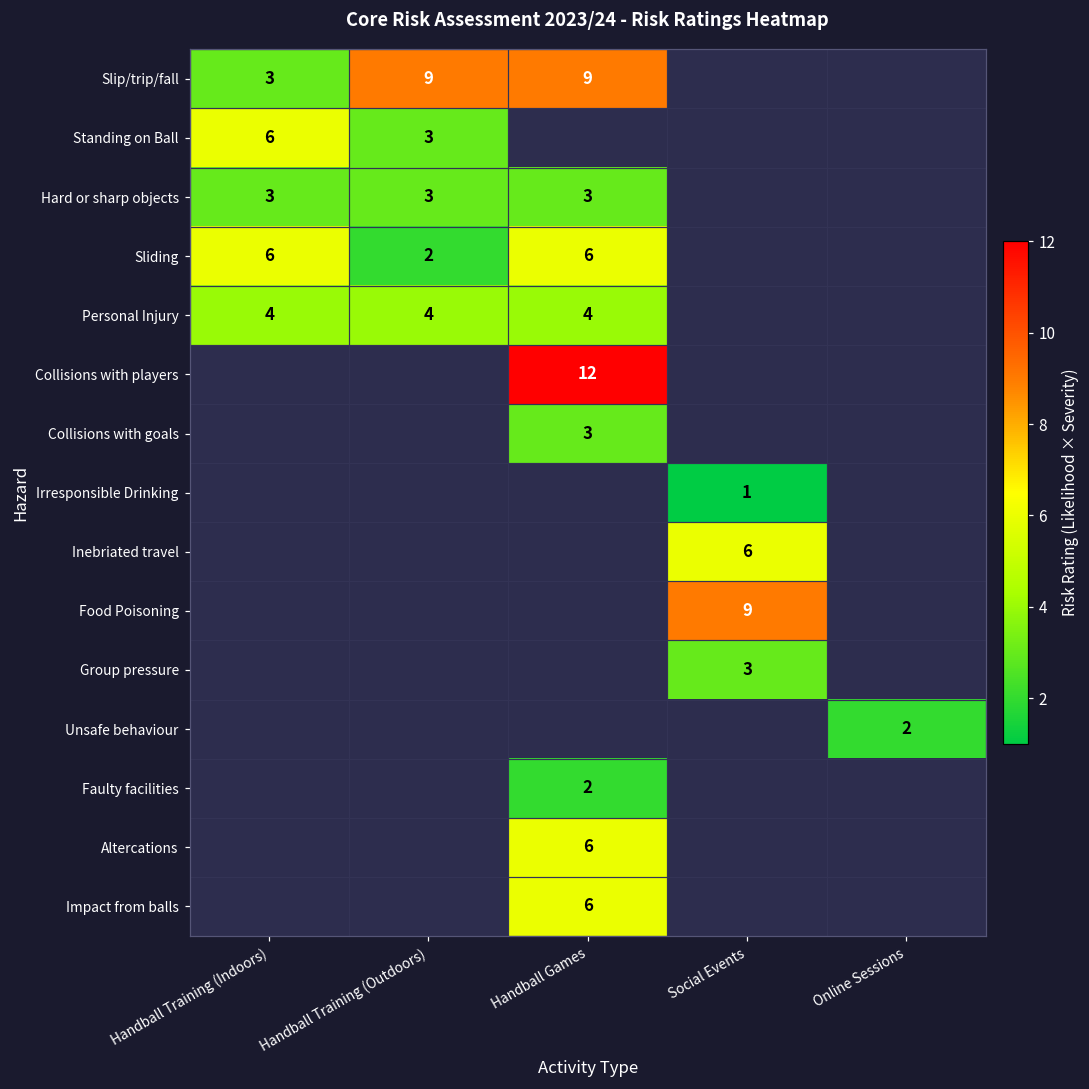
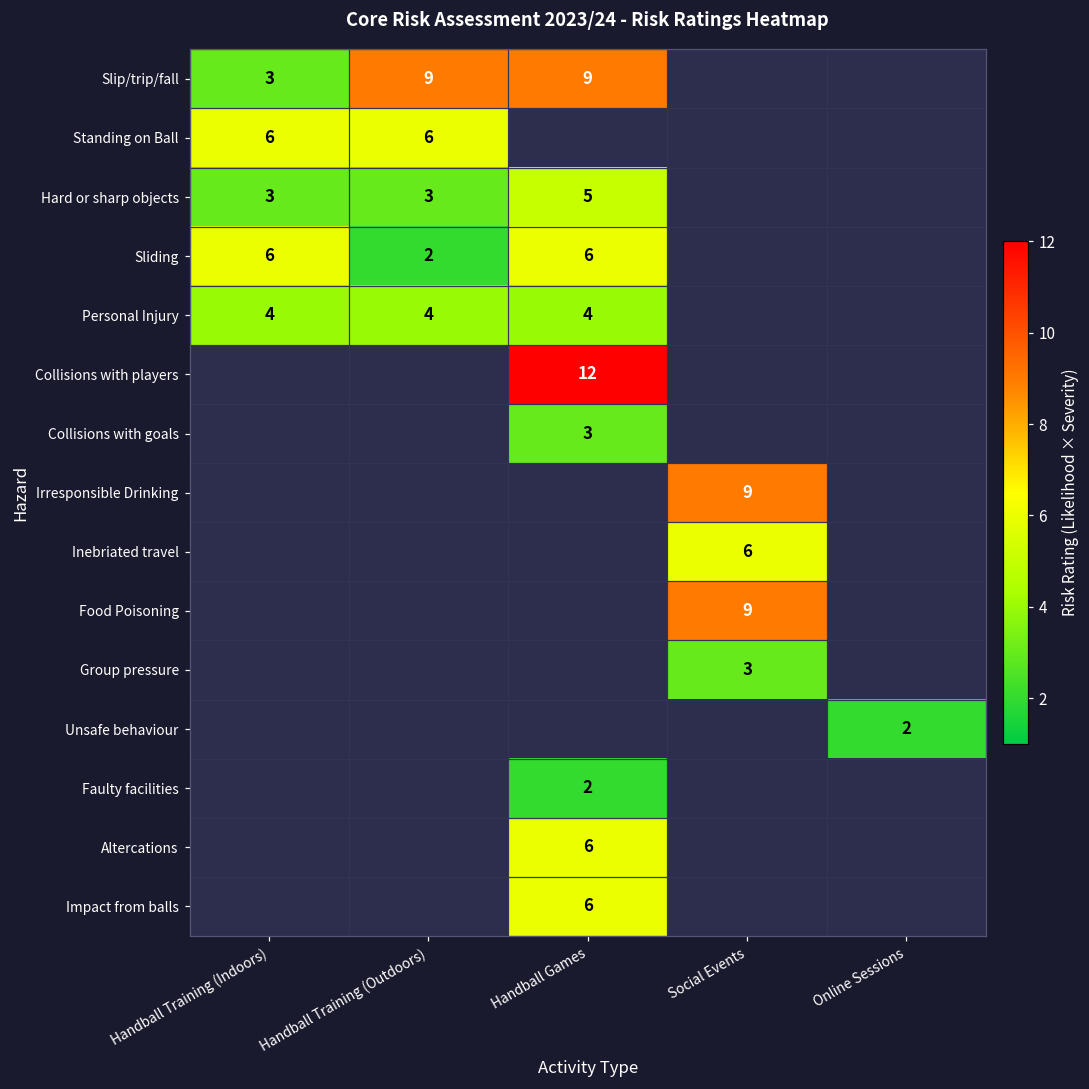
  {
    "Slip/trip/fall": {
      "Handball Training (Indoors)": 3,
      "Handball Training (Outdoors)": 9,
      "Handball Games": 9
    },
    "Standing on Ball": {
      "Handball Training (Indoors)": 6,
-     "Handball Training (Outdoors)": 3
+     "Handball Training (Outdoors)": 6
    },
    "Hard or sharp objects": {
      "Handball Training (Indoors)": 3,
      "Handball Training (Outdoors)": 3,
-     "Handball Games": 3
+     "Handball Games": 5
    },
    "Sliding": {
      "Handball Training (Indoors)": 6,
      "Handball Training (Outdoors)": 2,
      "Handball Games": 6
    },
    "Personal Injury": {
      "Handball Training (Indoors)": 4,
      "Handball Training (Outdoors)": 4,
      "Handball Games": 4
    },
    "Collisions with players": {
      "Handball Games": 12
    },
    "Collisions with goals": {
      "Handball Games": 3
    },
    "Irresponsible Drinking": {
-     "Social Events": 1
+     "Social Events": 9
    },
    "Inebriated travel": {
      "Social Events": 6
    },
    "Food Poisoning": {
      "Social Events": 9
    },
    "Group pressure": {
      "Social Events": 3
    },
    "Unsafe behaviour": {
      "Online Sessions": 2
    },
    "Faulty facilities": {
      "Handball Games": 2
    },
    "Altercations": {
      "Handball Games": 6
    },
    "Impact from balls": {
      "Handball Games": 6
    }
  }
